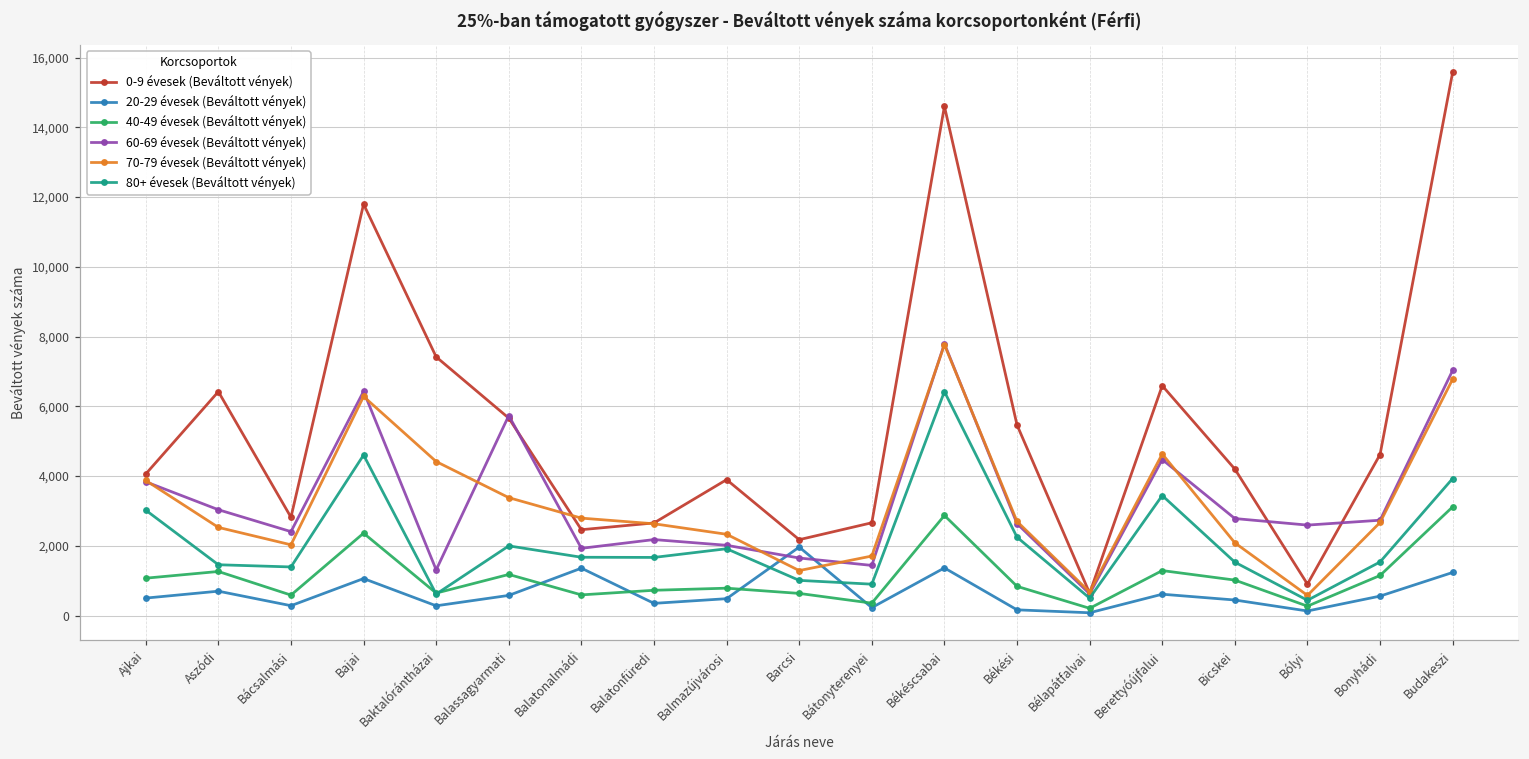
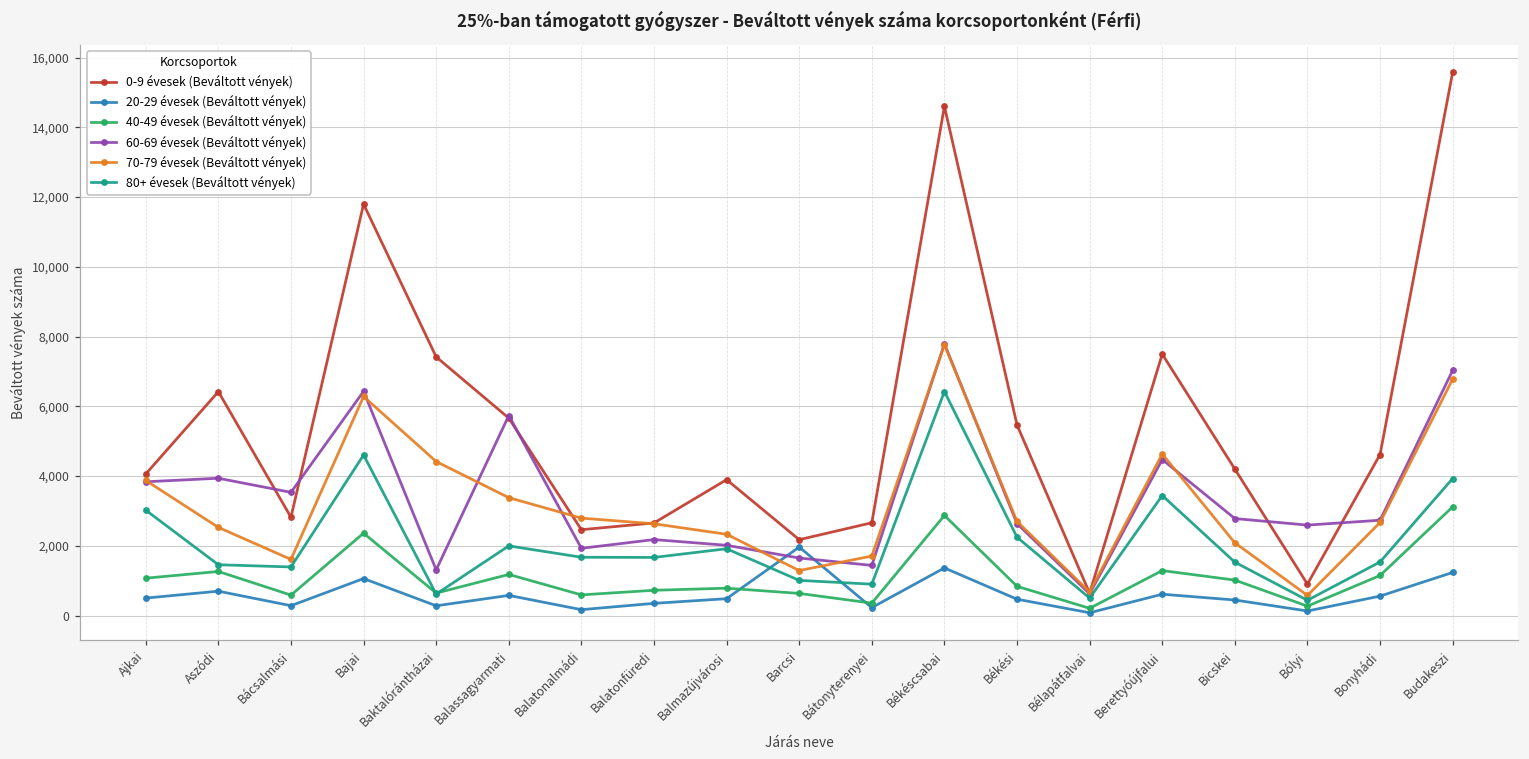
  {
    "0-9 évesek (Beváltott vények)": {
      "Ajkai": "4,100",
      "Aszódi": "6,400",
      "Bácsalmási": "2,800",
      "Bajai": "11,800",
      "Baktalórántházai": "7,400",
      "Balatonalmádi": "2,500",
      "Balmazújvárosi": "3,900",
      "Barcsi": "2,200",
      "Bátonyterenyei": "2,700",
      "Békéscsabai": "14,600",
      "Békési": "5,500",
-     "Berettyóújfalui": "6,600",
+     "Berettyóújfalui": "7,500",
      "Bicskei": "4,200",
      "Bólyi": "900",
      "Bonyhádi": "4,600",
      "Budakeszi": "15,600"
    },
    "20-29 évesek (Beváltott vények)": {
      "Ajkai": "500",
      "Aszódi": "700",
      "Bácsalmási": "300",
      "Bajai": "1,100",
      "Baktalórántházai": "300",
      "Balassagyarmati": "600",
-     "Balatonalmádi": "1,400",
+     "Balatonalmádi": "200",
      "Balatonfüredi": "400",
      "Balmazújvárosi": "500",
      "Barcsi": "2,000",
      "Bátonyterenyei": "200",
      "Békéscsabai": "1,400",
-     "Békési": "200",
+     "Békési": "500",
      "Bélapátfalvai": "100",
      "Berettyóújfalui": "600",
      "Bicskei": "400",
      "Bólyi": "100",
      "Bonyhádi": "600",
      "Budakeszi": "1,200"
    },
    "60-69 évesek (Beváltott vények)": {
-     "Aszódi": "3,000",
-     "Bácsalmási": "2,400",
+     "Aszódi": "3,900",
+     "Bácsalmási": "3,500",
      "Bajai": "6,400",
      "Baktalórántházai": "1,300",
      "Balatonalmádi": "1,900",
      "Balatonfüredi": "2,200",
      "Balmazújvárosi": "2,000",
      "Barcsi": "1,700",
      "Bátonyterenyei": "1,400",
      "Berettyóújfalui": "4,500",
      "Bicskei": "2,800",
      "Bólyi": "2,600",
      "Budakeszi": "7,000"
    },
    "70-79 évesek (Beváltott vények)": {
      "Aszódi": "2,500",
-     "Bácsalmási": "2,000",
+     "Bácsalmási": "1,600",
      "Bajai": "6,300",
      "Baktalórántházai": "4,400",
      "Balassagyarmati": "3,400",
      "Balatonalmádi": "2,800",
      "Balmazújvárosi": "2,300",
      "Barcsi": "1,300",
      "Bátonyterenyei": "1,700",
      "Berettyóújfalui": "4,600",
      "Bicskei": "2,100",
      "Bólyi": "600",
      "Budakeszi": "6,800"
    }
  }
